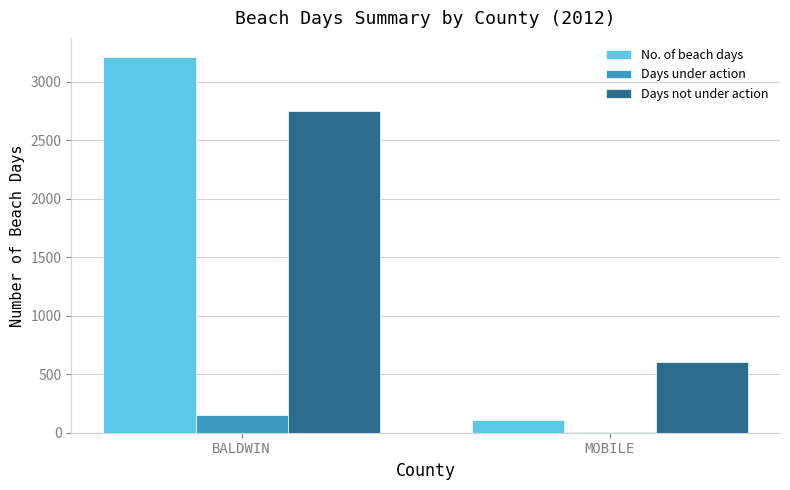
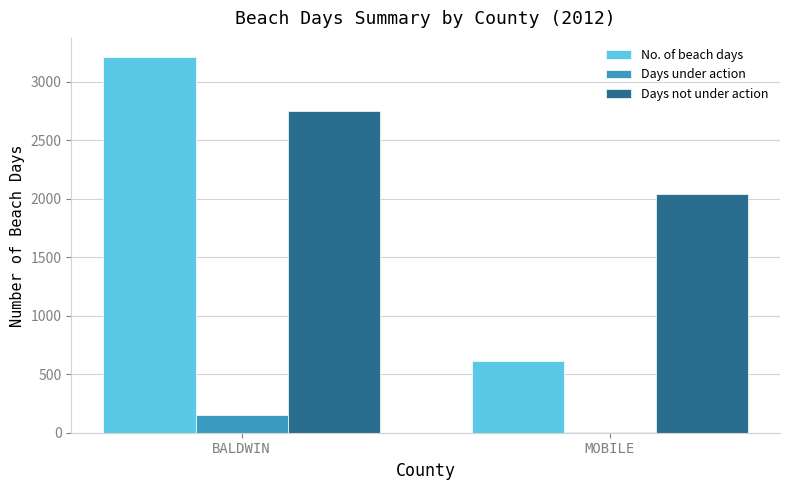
  {
    "No. of beach days": {
      "BALDWIN": 3210,
-     "MOBILE": 110
+     "MOBILE": 610
    },
    "Days under action": {
      "BALDWIN": 160
    },
    "Days not under action": {
      "BALDWIN": 2750,
-     "MOBILE": 610
+     "MOBILE": 2040
    }
  }
